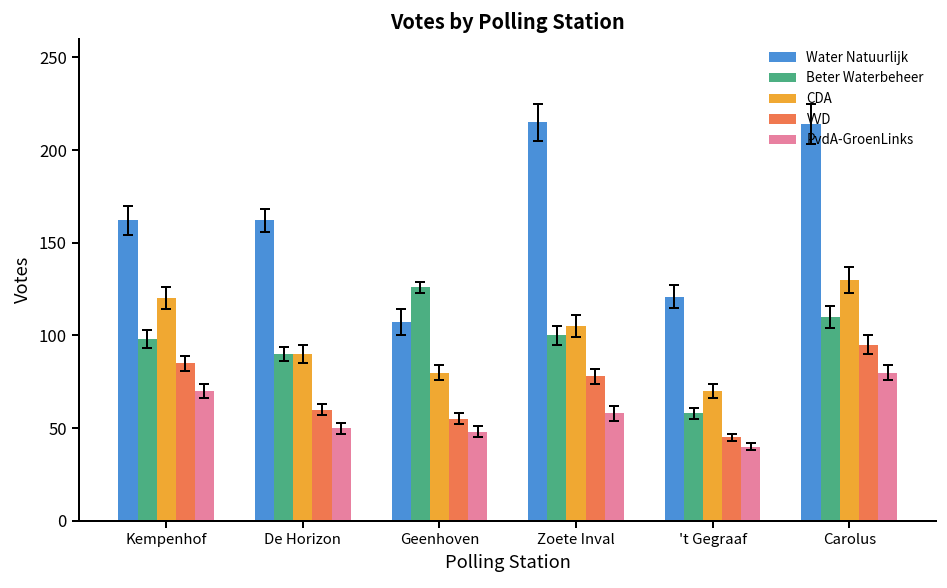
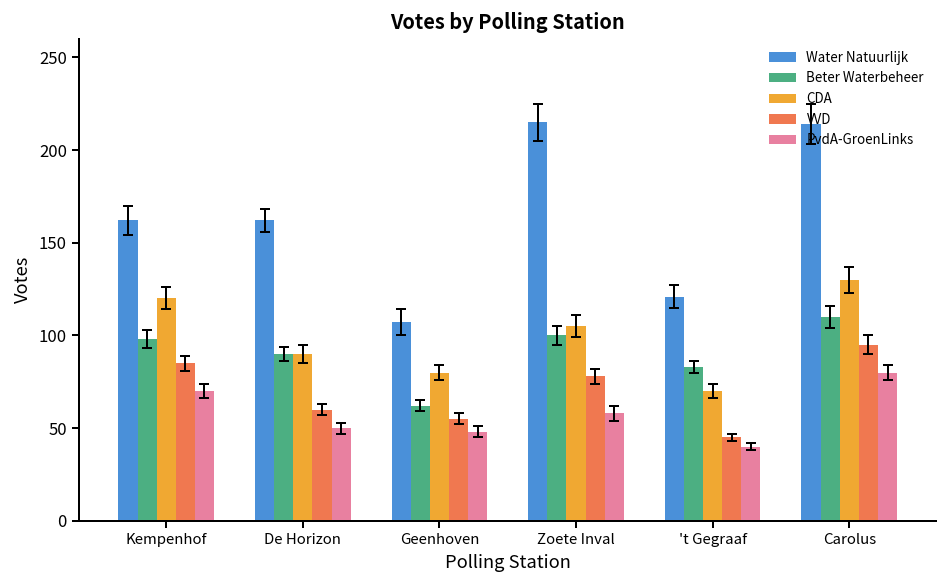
  {
    "Water Natuurlijk": {
      "Kempenhof": 162,
      "De Horizon": 162,
      "Geenhoven": 107,
      "Zoete Inval": 215,
      "'t Gegraaf": 121,
      "Carolus": 214
    },
    "Beter Waterbeheer": {
      "Kempenhof": 98,
      "De Horizon": 90,
-     "Geenhoven": 126,
+     "Geenhoven": 62,
      "Zoete Inval": 100,
-     "'t Gegraaf": 58,
+     "'t Gegraaf": 83,
      "Carolus": 110
    },
    "PvdA-GroenLinks": {
      "Kempenhof": 70,
      "De Horizon": 50,
      "Geenhoven": 48,
      "Zoete Inval": 58,
      "'t Gegraaf": 40,
      "Carolus": 80
    }
  }
